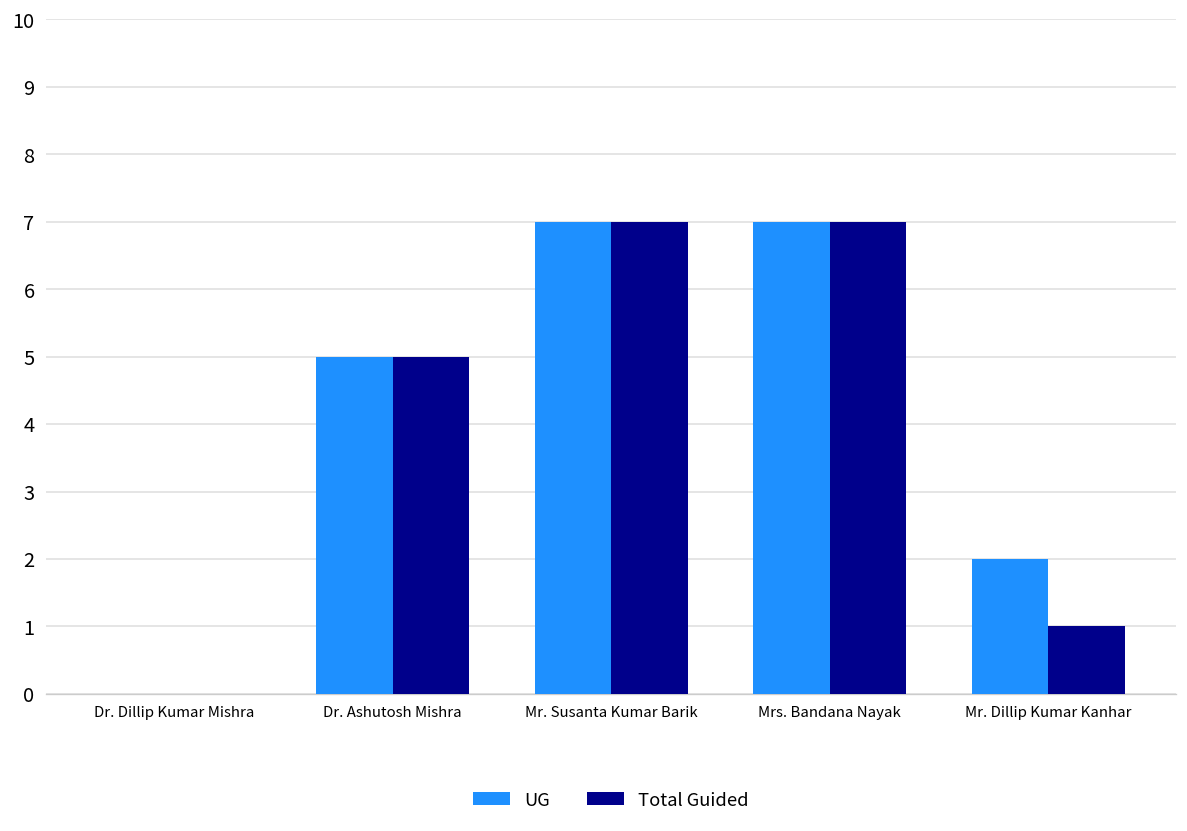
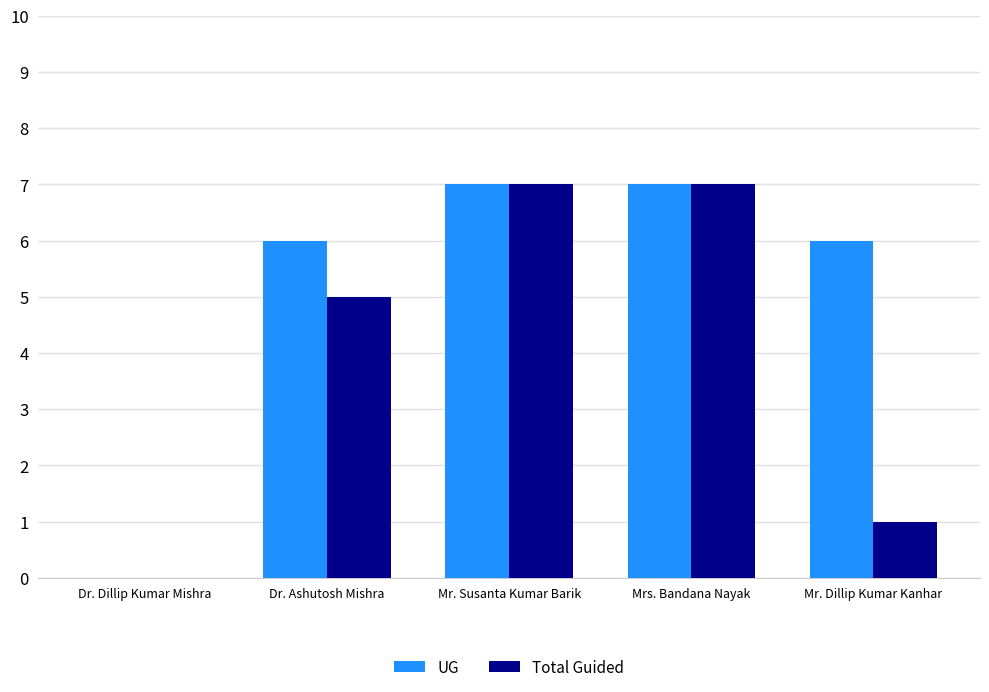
  {
    "UG": {
      "Dr. Dillip Kumar Mishra": 0,
-     "Dr. Ashutosh Mishra": 5,
+     "Dr. Ashutosh Mishra": 6,
      "Mr. Susanta Kumar Barik": 7,
      "Mrs. Bandana Nayak": 7,
-     "Mr. Dillip Kumar Kanhar": 2
+     "Mr. Dillip Kumar Kanhar": 6
    },
    "Total Guided": {
      "Dr. Dillip Kumar Mishra": 0,
      "Dr. Ashutosh Mishra": 5,
      "Mr. Susanta Kumar Barik": 7,
      "Mrs. Bandana Nayak": 7,
      "Mr. Dillip Kumar Kanhar": 1
    }
  }
